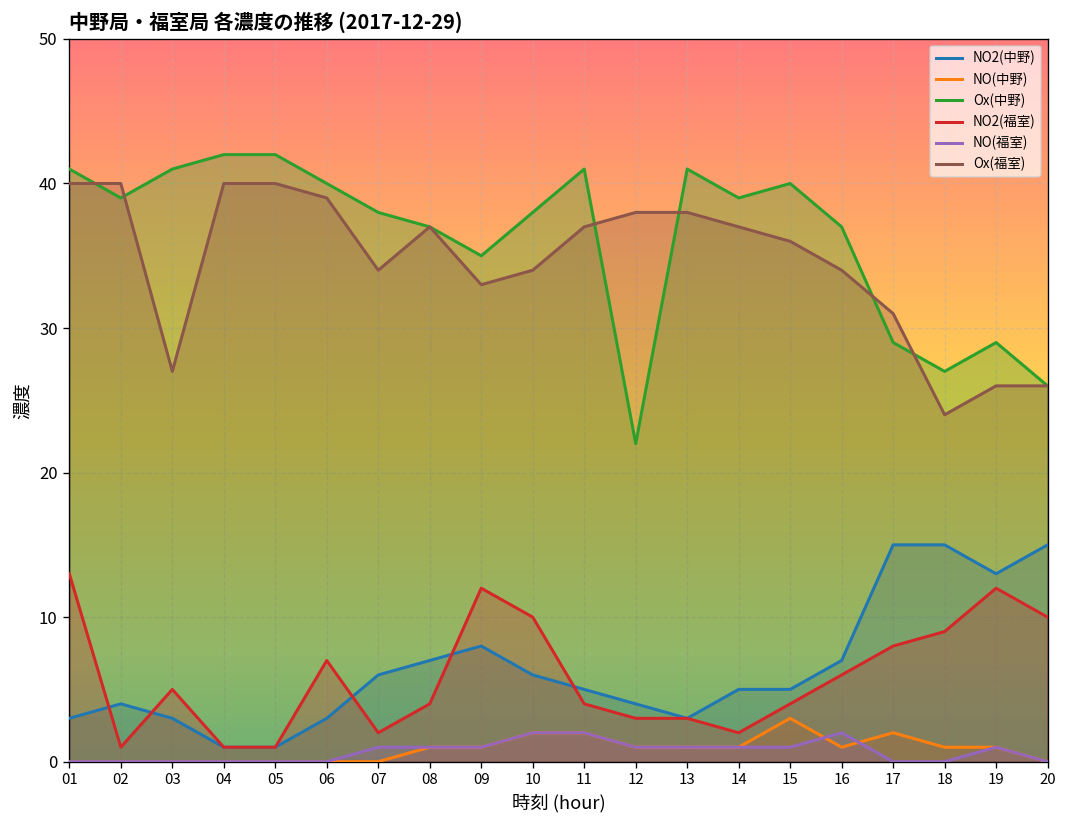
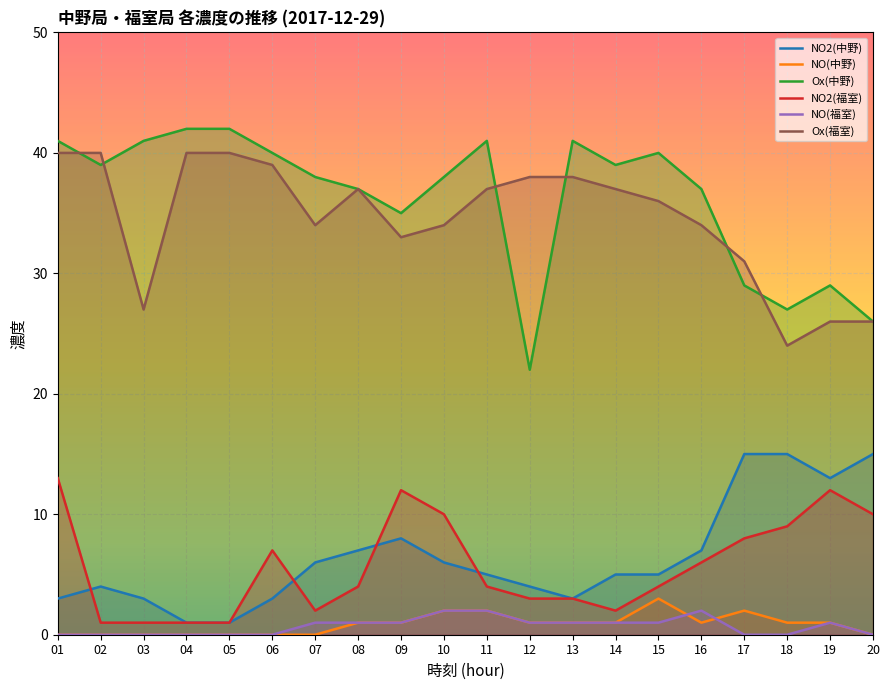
  {
    "NO2(中野)": {
      "01": 3,
      "02": 4,
      "03": 3,
      "06": 3,
      "07": 6,
      "08": 7,
      "09": 8,
      "10": 6,
      "11": 5,
      "12": 4,
      "14": 5,
      "15": 5,
      "16": 7,
      "17": 15,
      "18": 15,
      "19": 13,
      "20": 15
    },
    "NO(中野)": {
      "07": 0,
      "15": 3,
      "16": 1,
      "17": 2,
      "18": 1
    },
    "Ox(中野)": {
      "01": 41,
      "02": 39,
      "03": 41,
      "04": 42,
      "05": 42,
      "06": 40,
      "07": 38,
      "09": 35,
      "10": 38,
      "11": 41,
      "12": 22,
      "13": 41,
      "14": 39,
      "15": 40,
      "16": 37,
      "17": 29,
      "18": 27,
      "19": 29
    },
    "NO2(福室)": {
      "01": 13,
      "02": 1,
-     "03": 5,
+     "03": 1,
      "06": 7,
      "07": 2,
      "08": 4,
      "09": 12,
      "10": 10,
      "11": 4,
      "12": 3,
      "14": 2,
      "15": 4,
      "16": 6,
      "17": 8,
      "18": 9,
      "19": 12,
      "20": 10
    },
    "NO(福室)": {
      "07": 1,
      "15": 1,
      "16": 2,
      "17": 0,
      "18": 0
    },
    "Ox(福室)": {
      "01": 40,
      "02": 40,
      "03": 27,
      "04": 40,
      "05": 40,
      "06": 39,
      "07": 34,
      "09": 33,
      "10": 34,
      "11": 37,
      "12": 38,
      "13": 38,
      "14": 37,
      "15": 36,
      "16": 34,
      "17": 31,
      "18": 24,
      "19": 26
    }
  }
